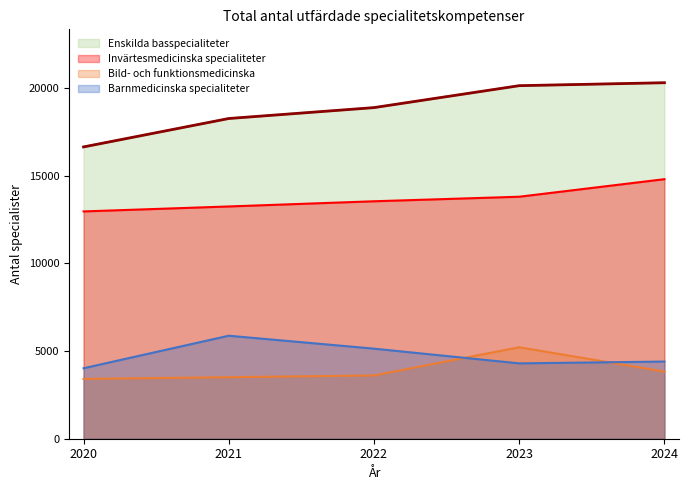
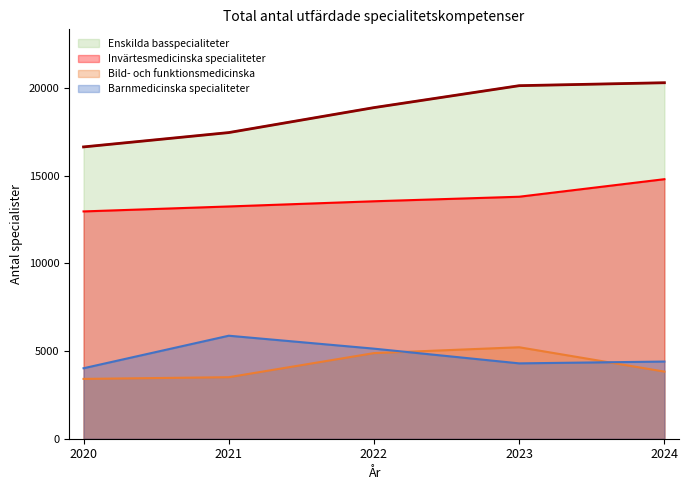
  {
    "Enskilda basspecialiteter": {
      "2020": 16600,
-     "2021": 18300,
+     "2021": 17500,
      "2022": 18900,
      "2023": 20100,
      "2024": 20300
    },
    "Invärtesmedicinska specialiteter": {
      "2020": 13000,
      "2021": 13200,
      "2022": 13500,
      "2023": 13800,
      "2024": 14800
    },
    "Bild- och funktionsmedicinska": {
      "2020": 3400,
      "2021": 3500,
-     "2022": 3600,
+     "2022": 4900,
      "2023": 5200,
      "2024": 3800
    },
    "Barnmedicinska specialiteter": {
      "2020": 4000,
      "2021": 5900,
      "2022": 5100,
      "2023": 4300,
      "2024": 4400
    }
  }
